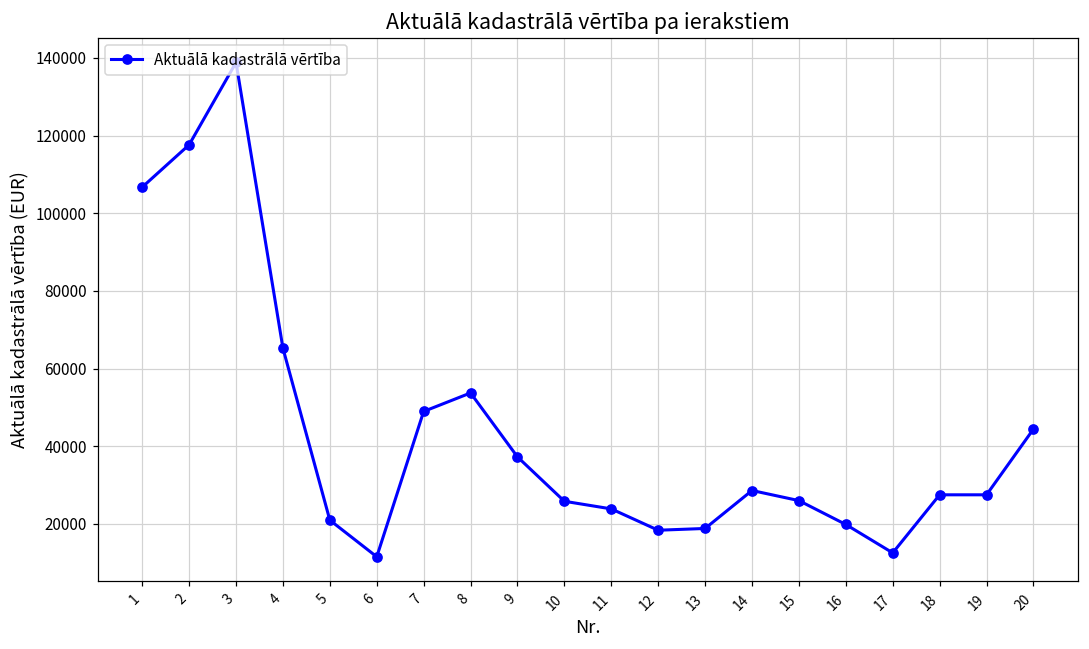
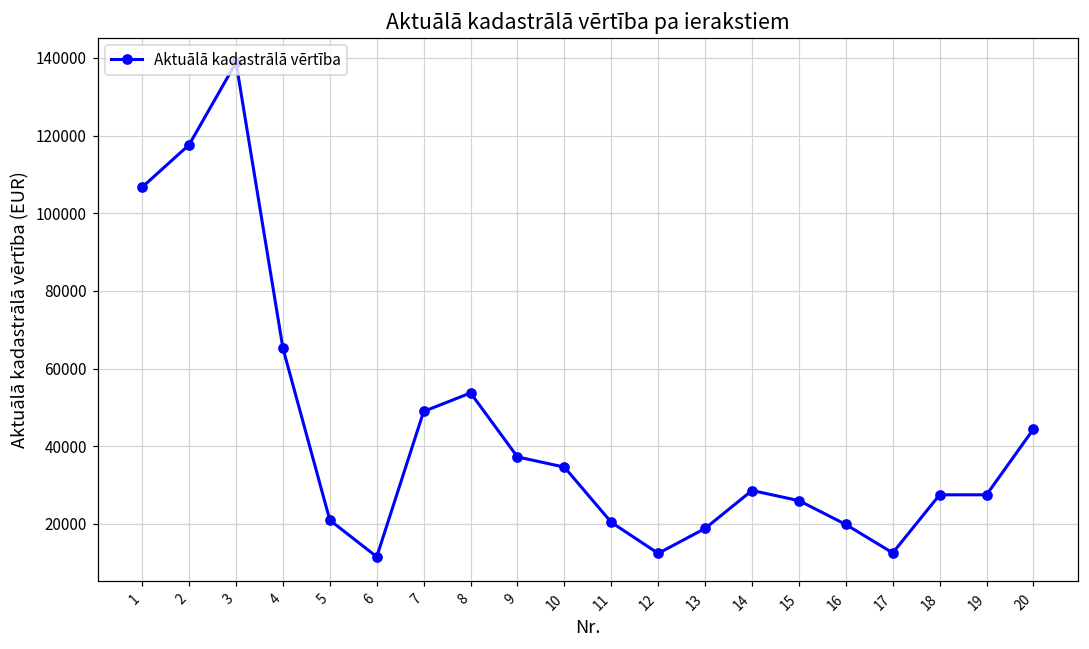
  {
    "1": 107000,
    "2": 118000,
    "4": 65000,
    "5": 21000,
    "6": 12000,
    "7": 49000,
    "8": 54000,
    "9": 37000,
-   "10": 26000,
-   "11": 24000,
-   "12": 18000,
+   "10": 35000,
+   "11": 20000,
+   "12": 12000,
    "13": 19000,
    "14": 29000,
    "15": 26000,
    "16": 20000,
    "17": 13000,
    "18": 28000,
    "19": 28000,
    "20": 44000
  }
